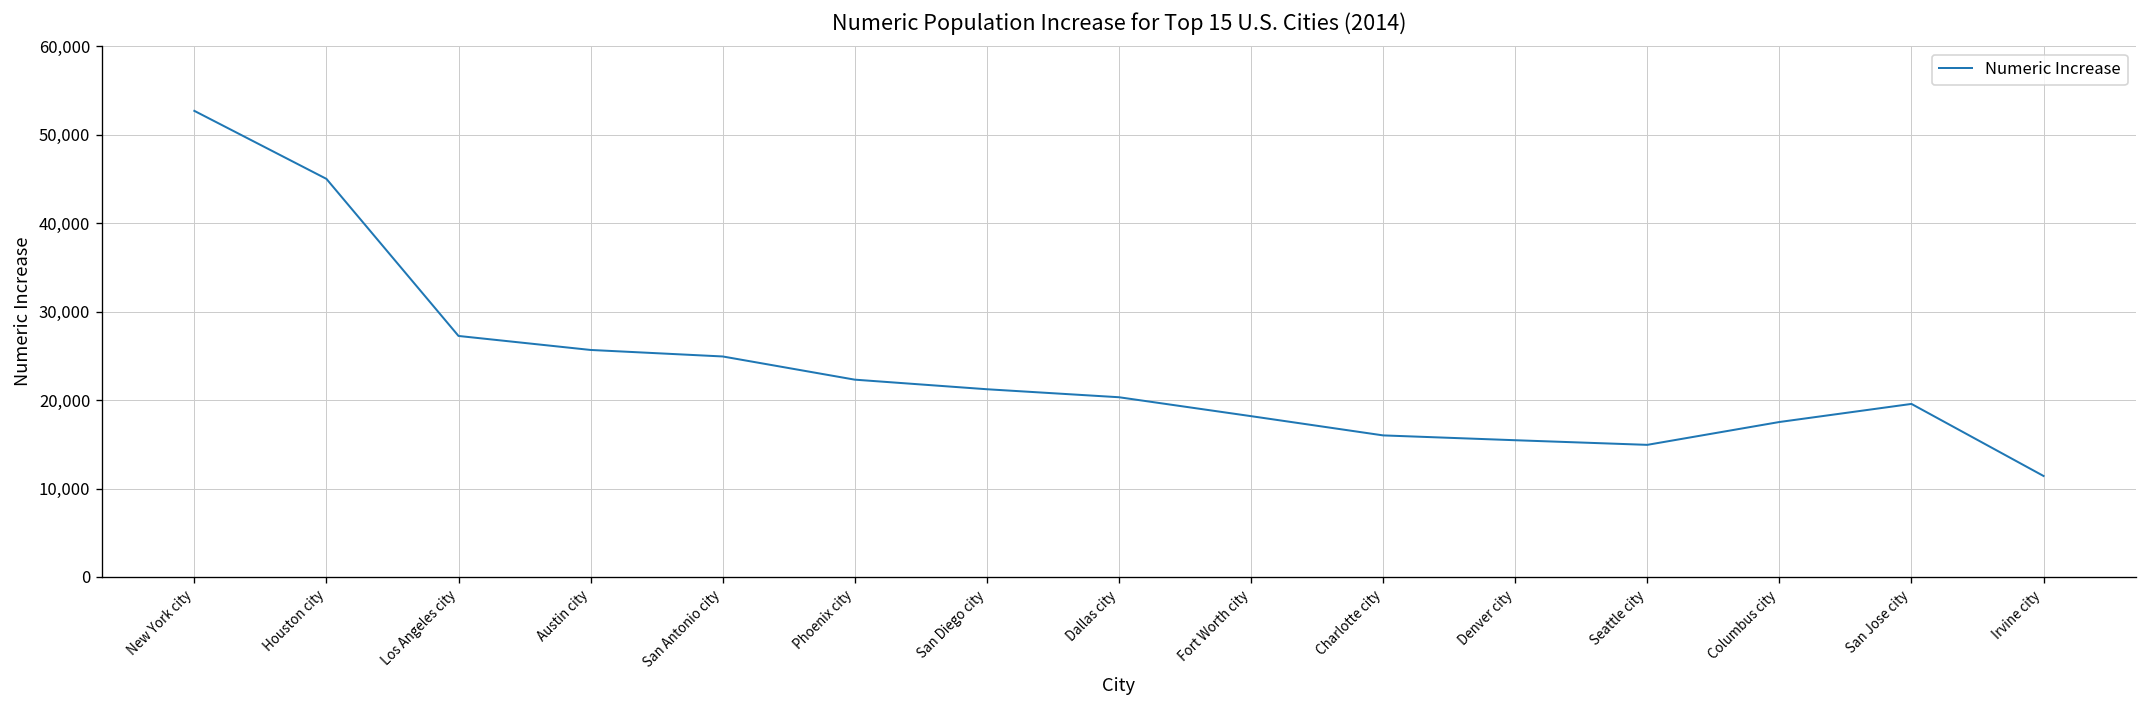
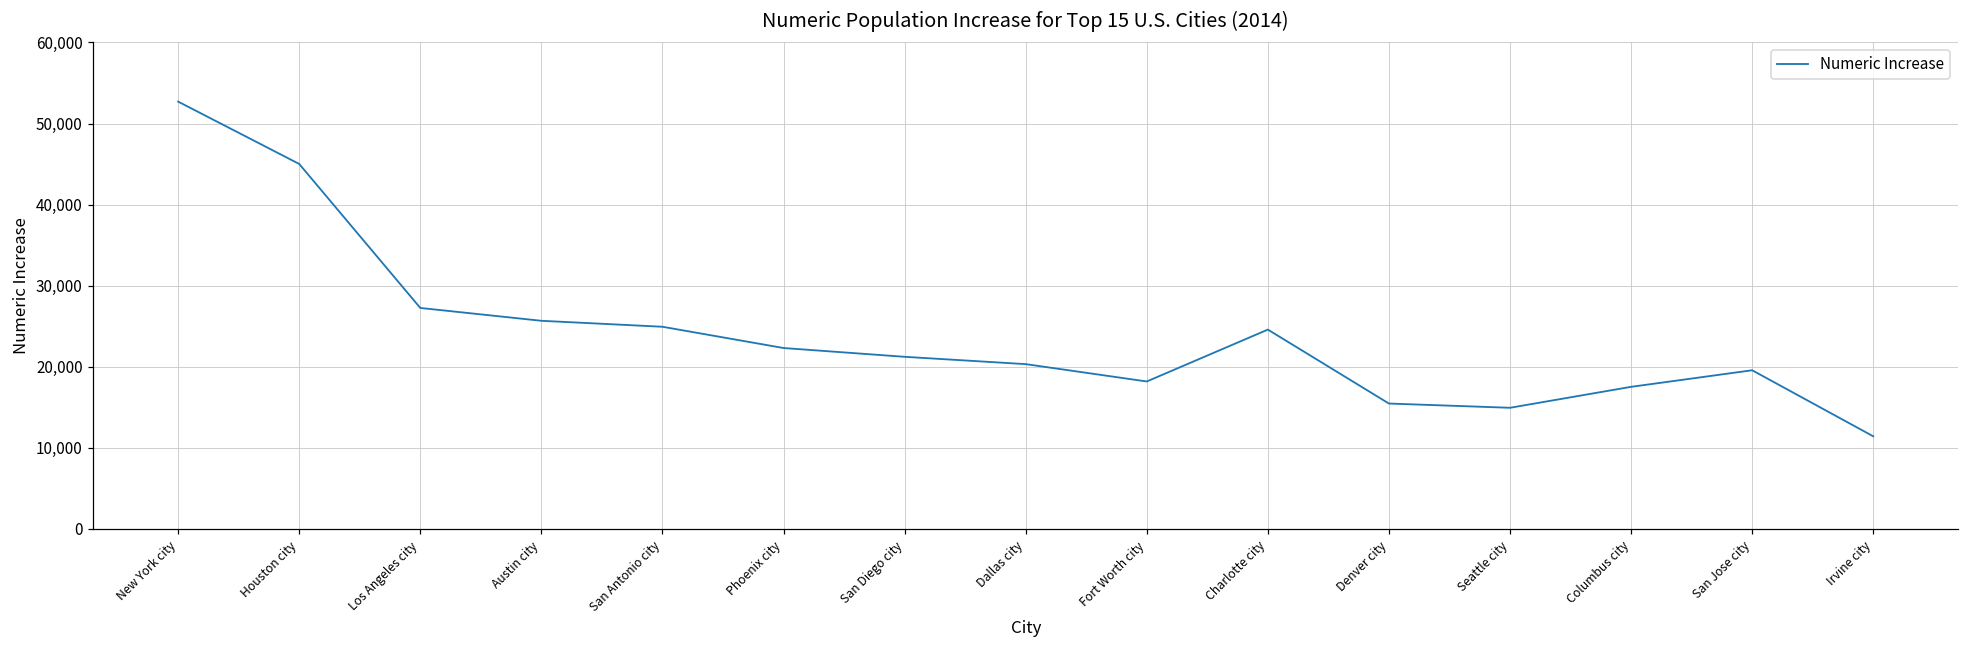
  {
    "New York city": "53,000",
    "Houston city": "45,000",
    "Los Angeles city": "27,000",
    "Austin city": "26,000",
    "San Antonio city": "25,000",
    "Phoenix city": "22,000",
    "San Diego city": "21,000",
    "Dallas city": "20,000",
    "Fort Worth city": "18,000",
-   "Charlotte city": "16,000",
+   "Charlotte city": "25,000",
    "Denver city": "15,000",
    "Seattle city": "15,000",
    "Columbus city": "18,000",
    "San Jose city": "20,000",
    "Irvine city": "11,000"
  }
